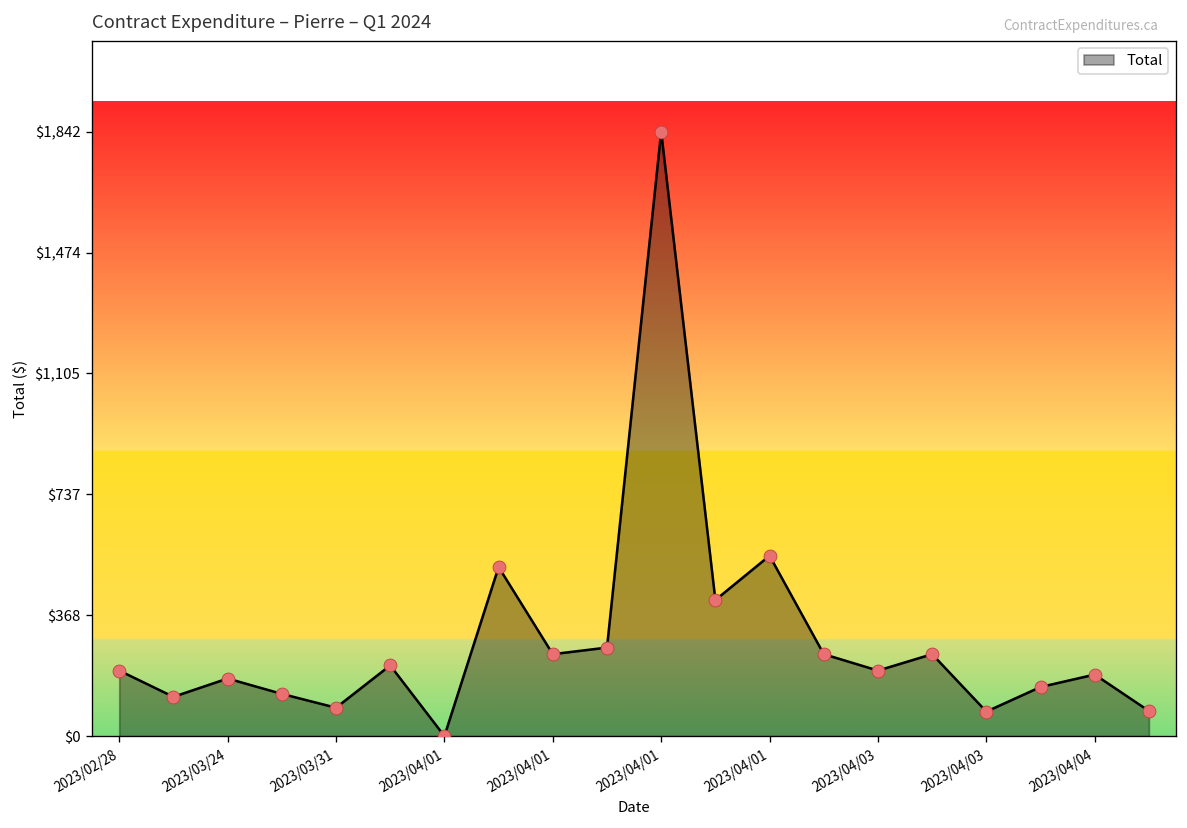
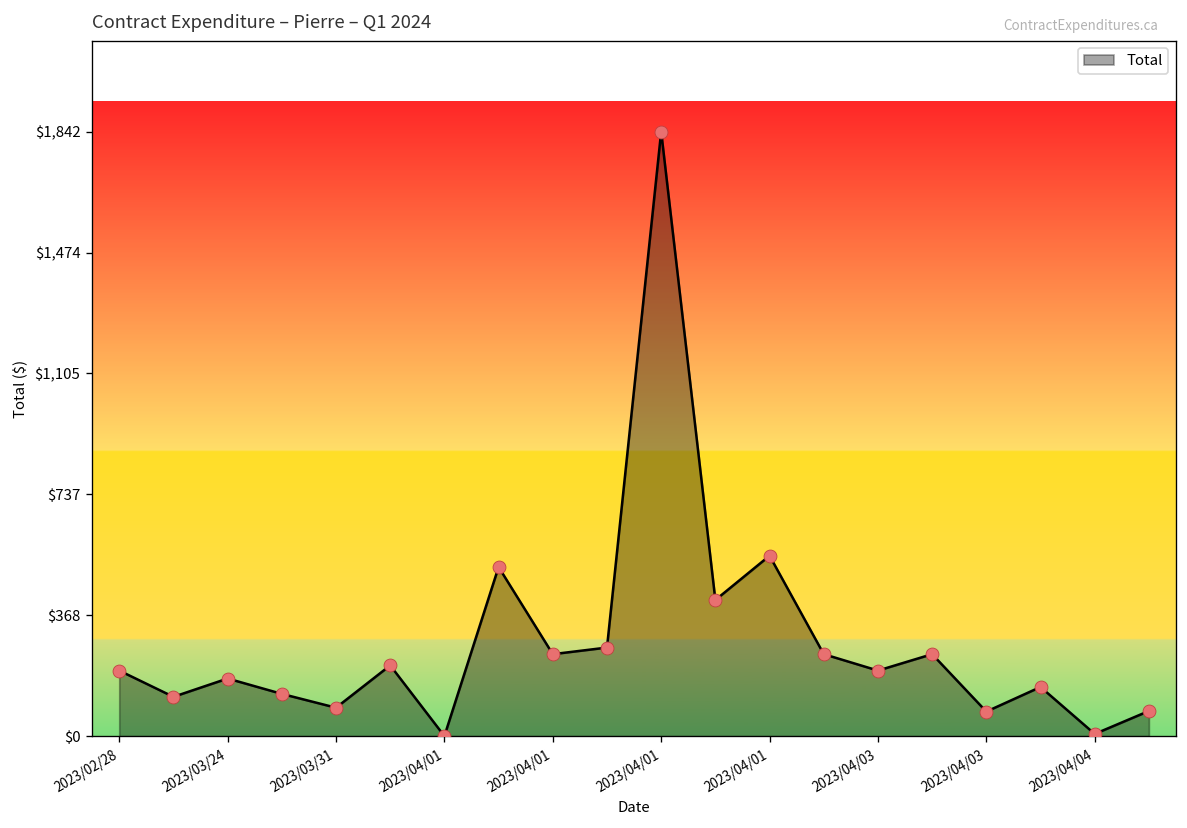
  {
    "2023/02/28": "$200",
    "2023/03/24": "$180",
-   "2023/04/04": "$190"
+   "2023/04/04": "$10"
  }
